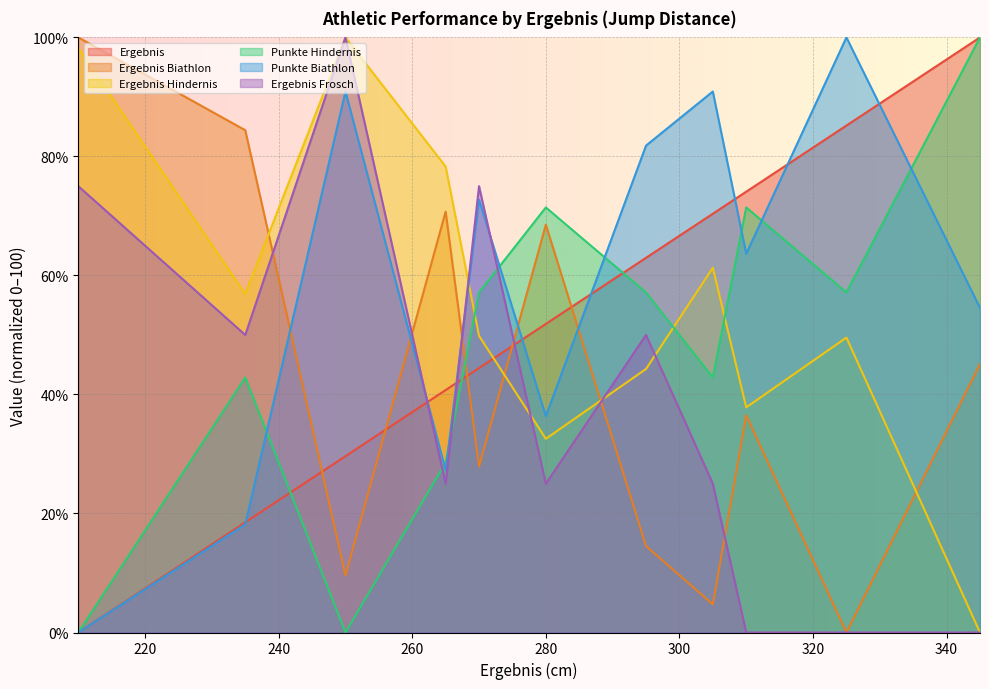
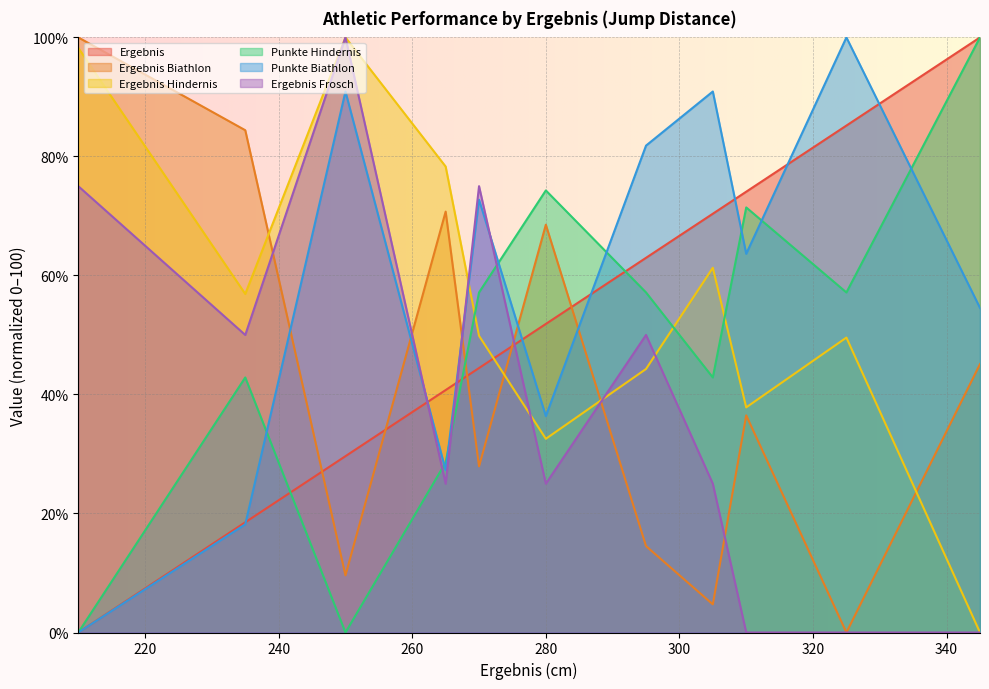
  {
    "Punkte Hindernis": {
-     "280": "71%"
+     "280": "74%"
    },
    "Punkte Biathlon": {
      "280": "36%"
    },
    "Ergebnis Frosch": {
      "280": "25%"
    }
  }
